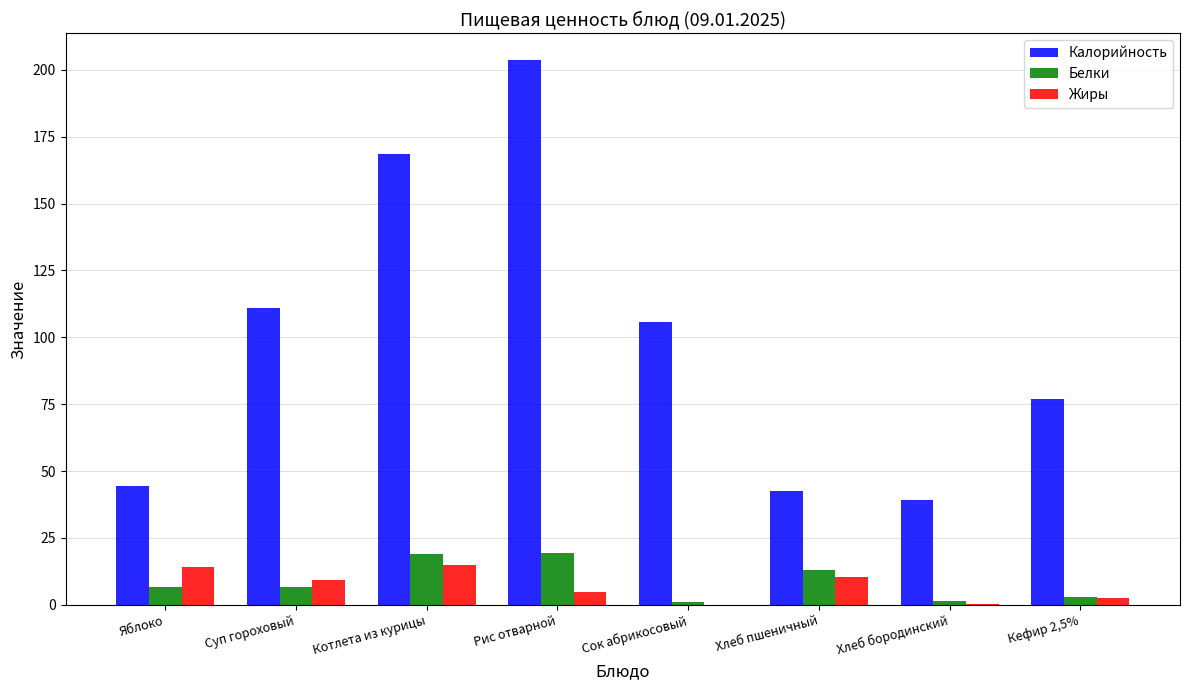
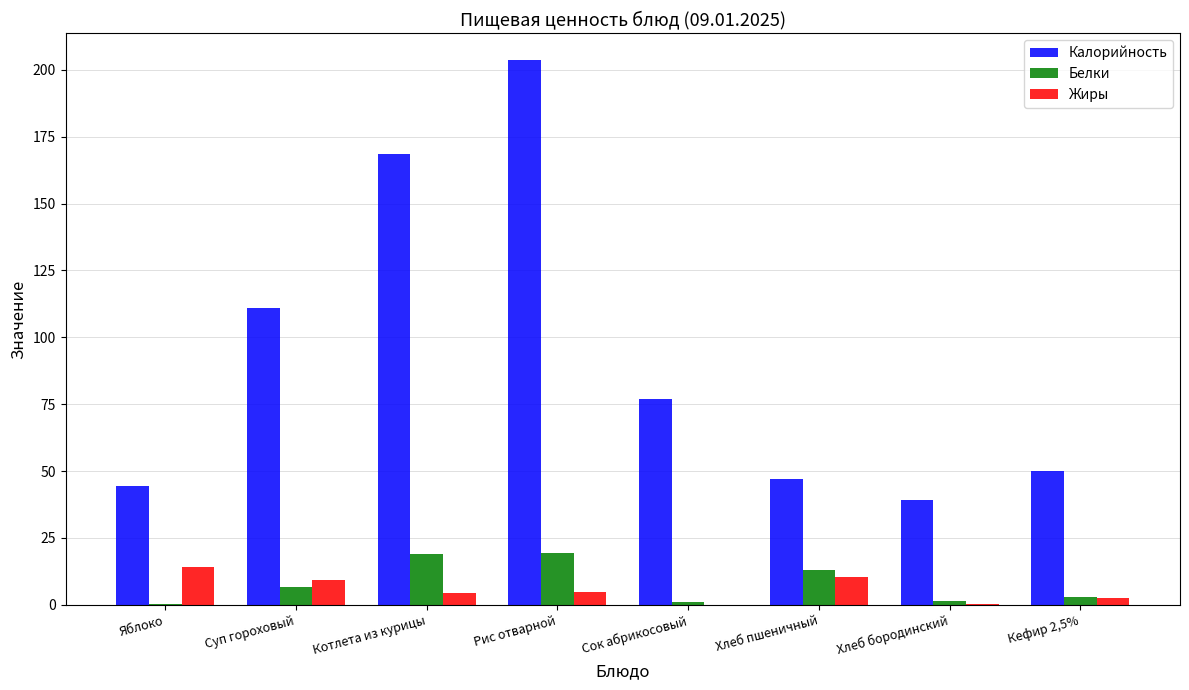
  {
    "Калорийность": {
      "Яблоко": 44,
      "Суп гороховый": 111,
      "Котлета из курицы": 169,
      "Рис отварной": 204,
-     "Сок абрикосовый": 106,
-     "Хлеб пшеничный": 43,
+     "Сок абрикосовый": 77,
+     "Хлеб пшеничный": 47,
      "Хлеб бородинский": 39,
-     "Кефир 2,5%": 77
+     "Кефир 2,5%": 50
    },
    "Белки": {
-     "Яблоко": 7,
+     "Яблоко": 0,
      "Суп гороховый": 7,
      "Котлета из курицы": 19,
      "Рис отварной": 19,
      "Сок абрикосовый": 1,
      "Хлеб пшеничный": 13,
      "Хлеб бородинский": 1,
      "Кефир 2,5%": 3
    },
    "Жиры": {
      "Яблоко": 14,
      "Суп гороховый": 9,
-     "Котлета из курицы": 15,
+     "Котлета из курицы": 4,
      "Рис отварной": 5,
      "Сок абрикосовый": 0,
      "Хлеб пшеничный": 11,
      "Кефир 2,5%": 3
    }
  }
